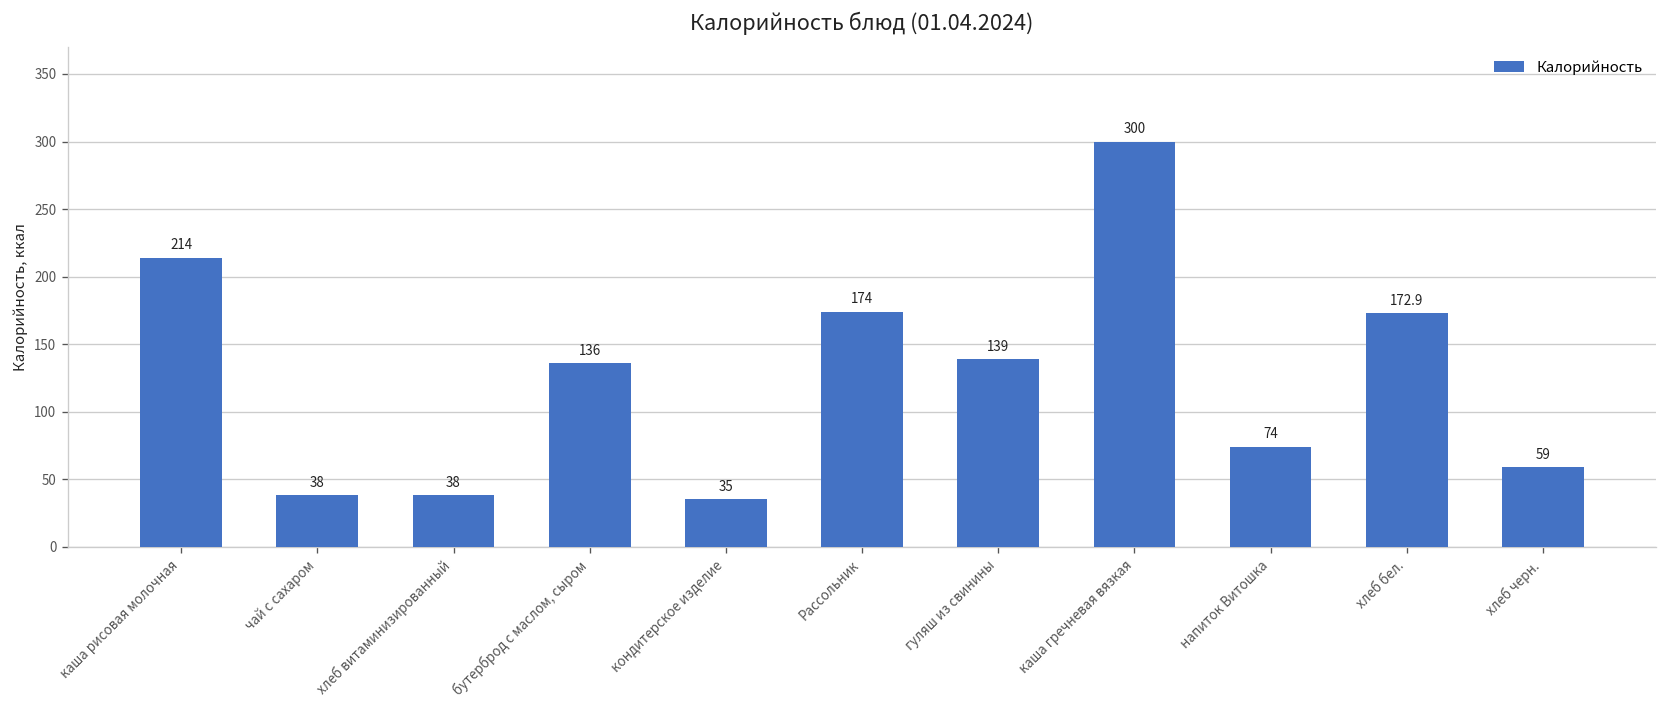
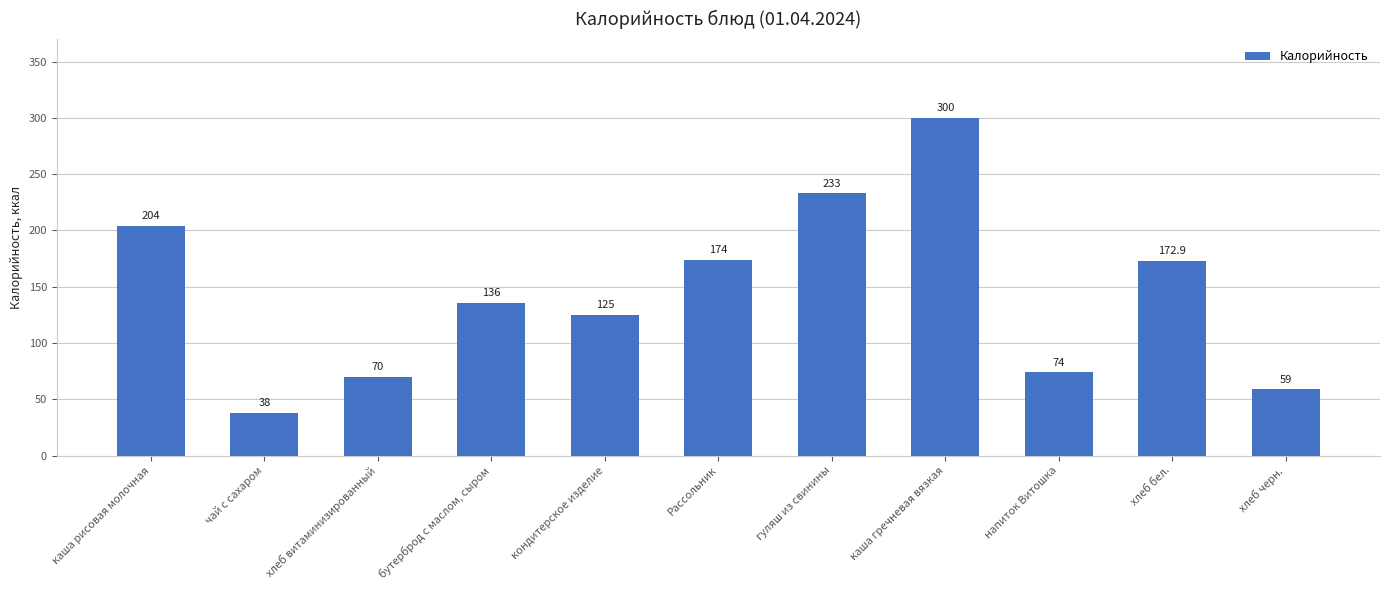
  {
-   "каша рисовая молочная": 214,
+   "каша рисовая молочная": 204,
    "чай с сахаром": 38,
-   "хлеб витаминизированный": 38,
+   "хлеб витаминизированный": 70,
    "бутерброд с маслом, сыром": 136,
-   "кондитерское изделие": 35,
+   "кондитерское изделие": 125,
    "Рассольник": 174,
-   "гуляш из свинины": 139,
+   "гуляш из свинины": 233,
    "каша гречневая вязкая": 300,
    "напиток Витошка": 74,
    "хлеб бел.": 172.9,
    "хлеб черн.": 59
  }
